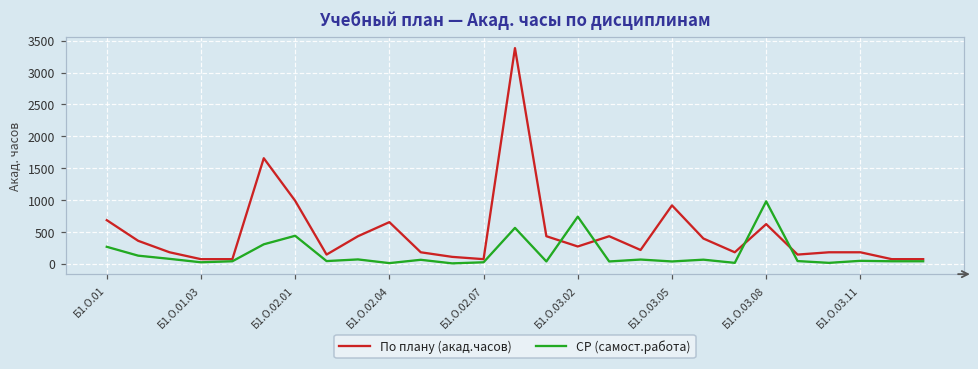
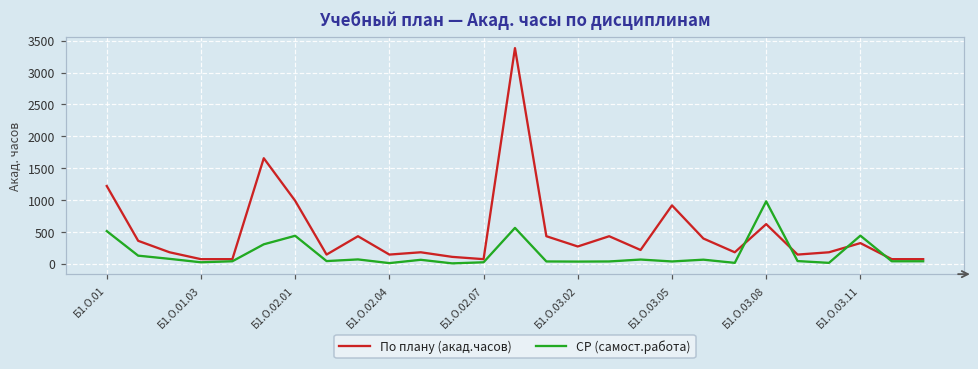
  {
    "По плану (акад.часов)": {
-     "Б1.О.01": 700,
+     "Б1.О.01": 1200,
      "Б1.О.01.03": 100,
      "Б1.О.02.01": 1000,
-     "Б1.О.02.04": 700,
+     "Б1.О.02.04": 100,
      "Б1.О.02.07": 100,
      "Б1.О.03.02": 300,
      "Б1.О.03.05": 900,
      "Б1.О.03.08": 600,
-     "Б1.О.03.11": 200
+     "Б1.О.03.11": 300
    },
    "СР (самост.работа)": {
-     "Б1.О.01": 300,
+     "Б1.О.01": 500,
      "Б1.О.01.03": 0,
      "Б1.О.02.01": 400,
      "Б1.О.02.04": 0,
      "Б1.О.02.07": 0,
-     "Б1.О.03.02": 700,
+     "Б1.О.03.02": 0,
      "Б1.О.03.05": 0,
      "Б1.О.03.08": 1000,
-     "Б1.О.03.11": 0
+     "Б1.О.03.11": 400
    }
  }
